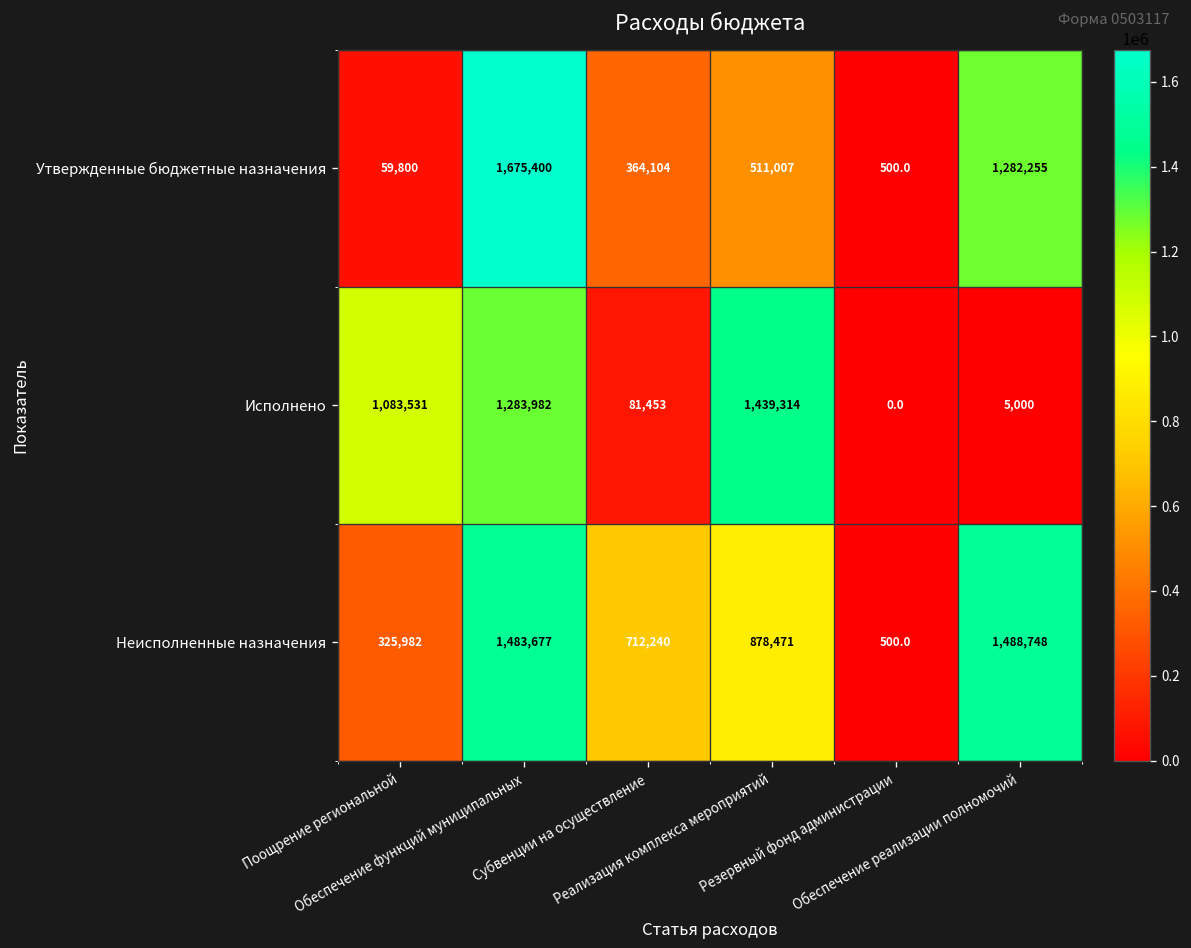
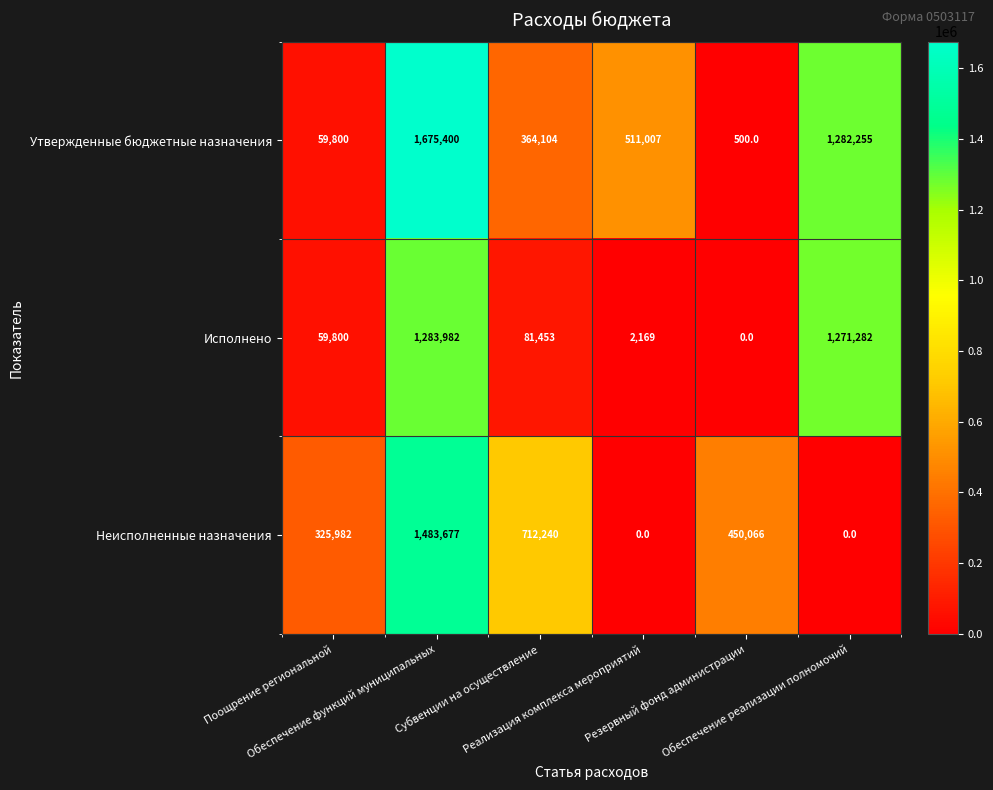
  {
    "Утвержденные бюджетные назначения": {
      "Поощрение региональной": "59,800",
      "Обеспечение функций муниципальных": "1,675,400",
      "Субвенции на осуществление": "364,104",
      "Реализация комплекса мероприятий": "511,007",
      "Резервный фонд администрации": "500.0",
      "Обеспечение реализации полномочий": "1,282,255"
    },
    "Исполнено": {
-     "Поощрение региональной": "1,083,531",
+     "Поощрение региональной": "59,800",
      "Обеспечение функций муниципальных": "1,283,982",
      "Субвенции на осуществление": "81,453",
-     "Реализация комплекса мероприятий": "1,439,314",
+     "Реализация комплекса мероприятий": "2,169",
      "Резервный фонд администрации": "0.0",
-     "Обеспечение реализации полномочий": "5,000"
+     "Обеспечение реализации полномочий": "1,271,282"
    },
    "Неисполненные назначения": {
      "Поощрение региональной": "325,982",
      "Обеспечение функций муниципальных": "1,483,677",
      "Субвенции на осуществление": "712,240",
-     "Реализация комплекса мероприятий": "878,471",
-     "Резервный фонд администрации": "500.0",
-     "Обеспечение реализации полномочий": "1,488,748"
+     "Реализация комплекса мероприятий": "0.0",
+     "Резервный фонд администрации": "450,066",
+     "Обеспечение реализации полномочий": "0.0"
    }
  }
